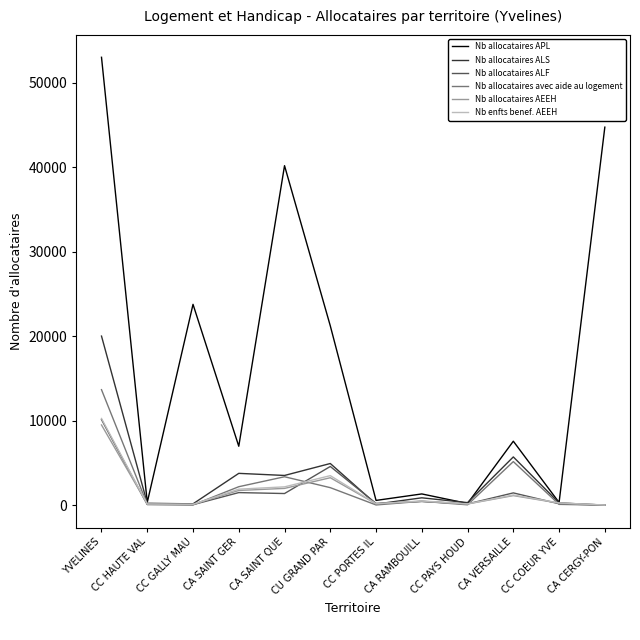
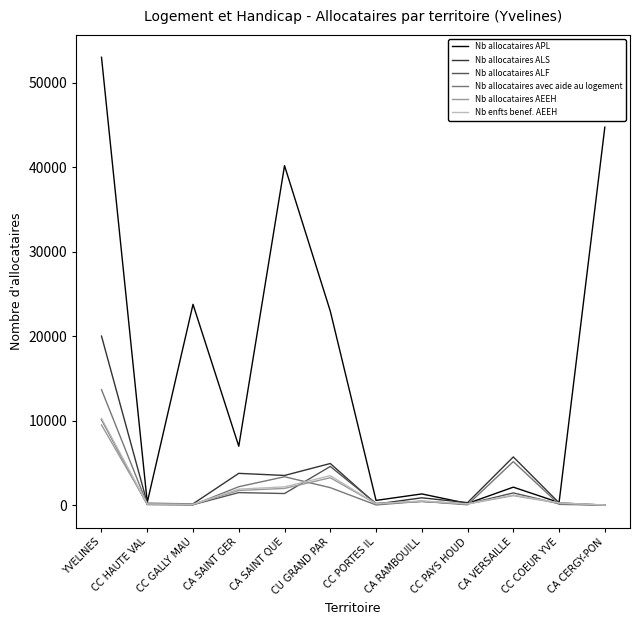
  {
    "Nb allocataires APL": {
      "YVELINES": 53000,
      "CC GALLY MAU": 24000,
      "CA SAINT GER": 7000,
      "CA SAINT QUE": 40000,
-     "CU GRAND PAR": 21000,
+     "CU GRAND PAR": 23000,
      "CC PORTES IL": 1000,
      "CA RAMBOUILL": 1000,
-     "CA VERSAILLE": 8000,
+     "CA VERSAILLE": 2000,
      "CA CERGY-PON": 45000
    }
  }
